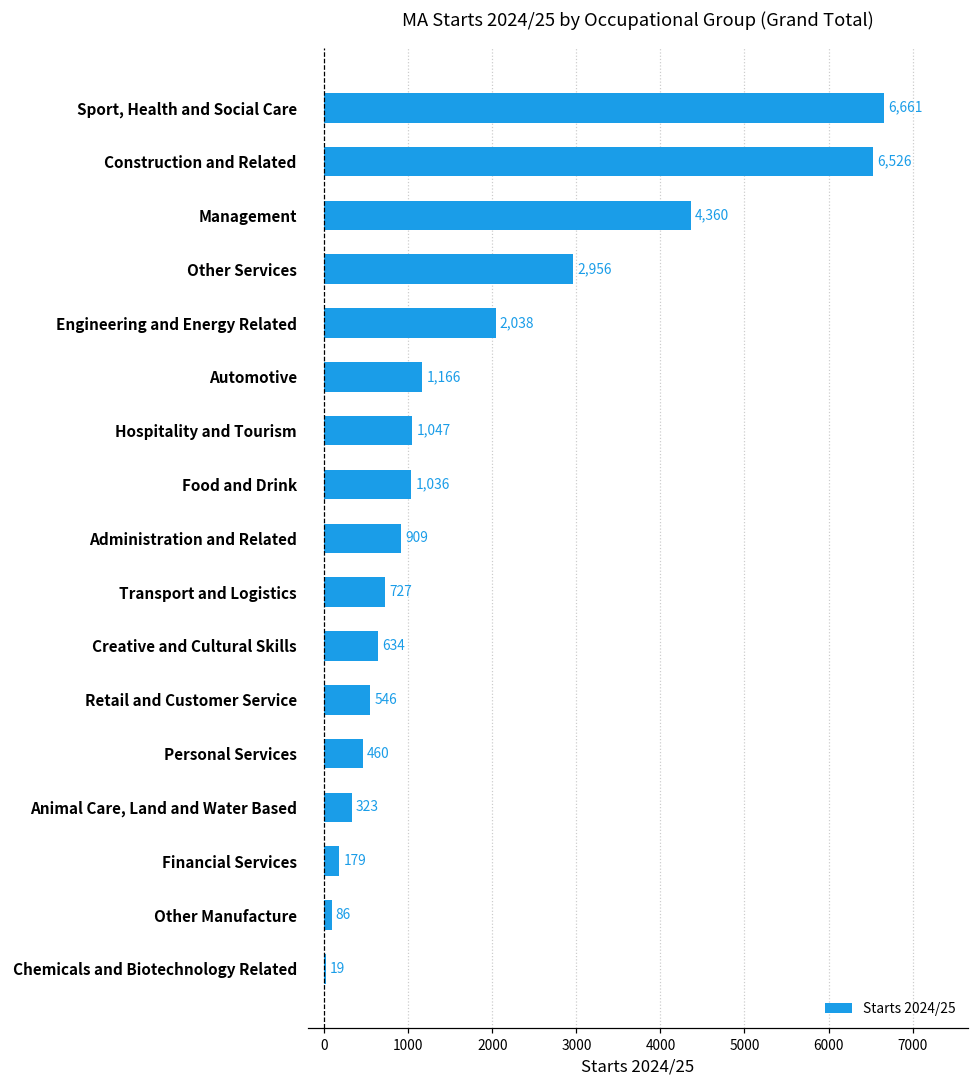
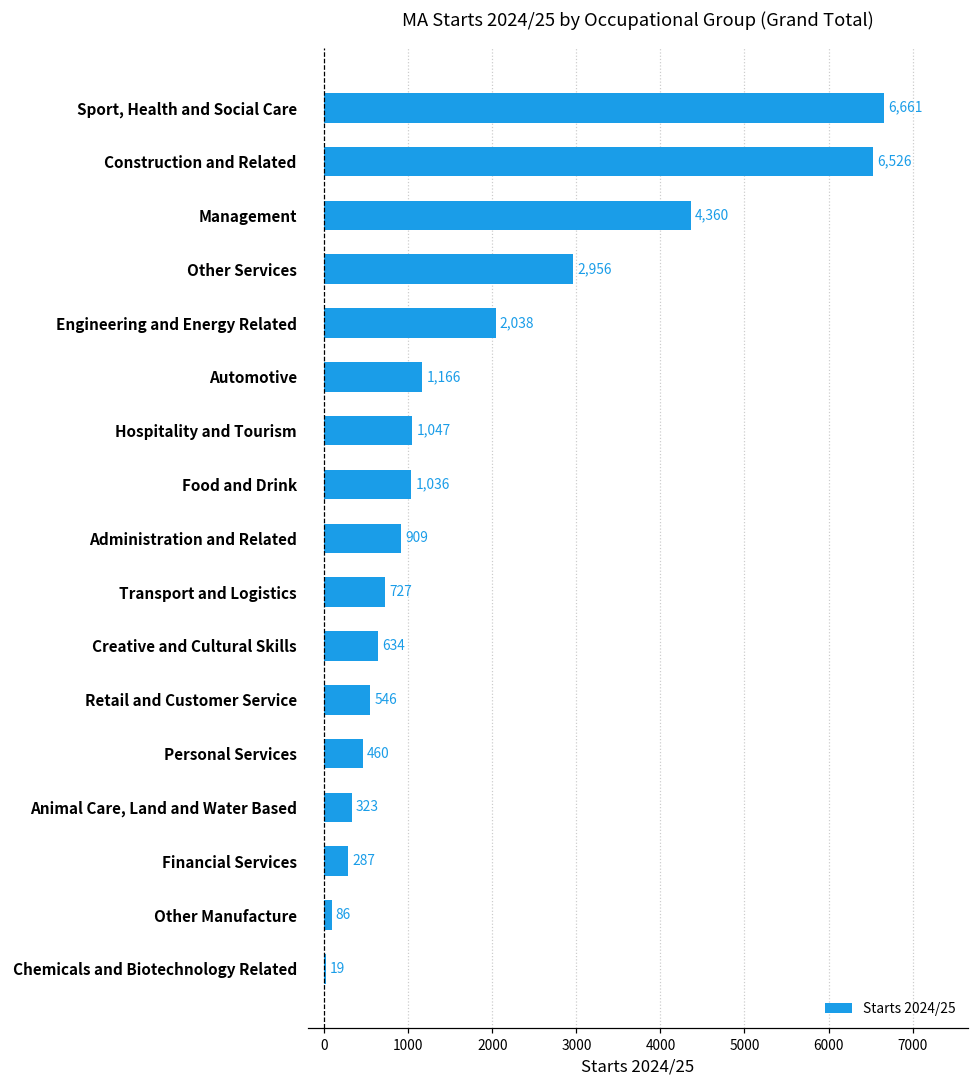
  {
    "Sport, Health and Social Care": "6,661",
    "Construction and Related": "6,526",
    "Management": "4,360",
    "Other Services": "2,956",
    "Engineering and Energy Related": "2,038",
    "Automotive": "1,166",
    "Hospitality and Tourism": "1,047",
    "Food and Drink": "1,036",
    "Administration and Related": "909",
    "Transport and Logistics": "727",
    "Creative and Cultural Skills": "634",
    "Retail and Customer Service": "546",
    "Personal Services": "460",
    "Animal Care, Land and Water Based": "323",
-   "Financial Services": "179",
+   "Financial Services": "287",
    "Other Manufacture": "86",
    "Chemicals and Biotechnology Related": "19"
  }
